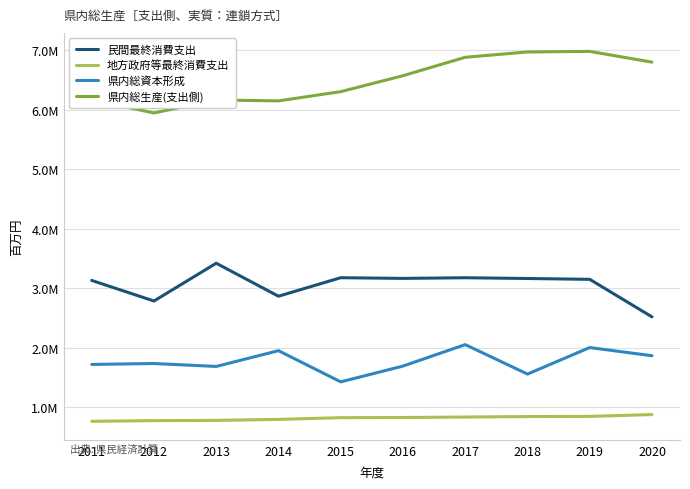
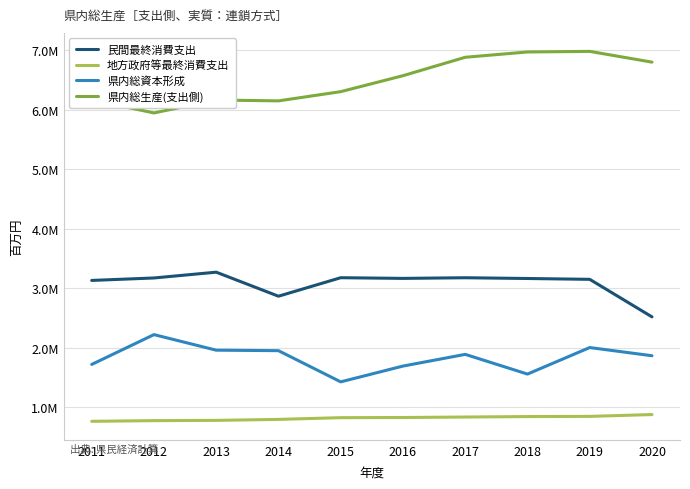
  {
    "民間最終消費支出": {
      "2011": 3100000,
-     "2012": 2800000,
-     "2013": 3400000,
+     "2012": 3200000,
+     "2013": 3300000,
      "2014": 2900000,
      "2015": 3200000,
      "2016": 3200000,
      "2017": 3200000,
      "2018": 3200000,
      "2019": 3100000,
      "2020": 2500000
    },
    "県内総資本形成": {
      "2011": 1700000,
-     "2012": 1700000,
-     "2013": 1700000,
+     "2012": 2200000,
+     "2013": 2000000,
      "2014": 1900000,
      "2015": 1400000,
      "2016": 1700000,
-     "2017": 2100000,
+     "2017": 1900000,
      "2018": 1600000,
      "2019": 2000000,
      "2020": 1900000
    }
  }
